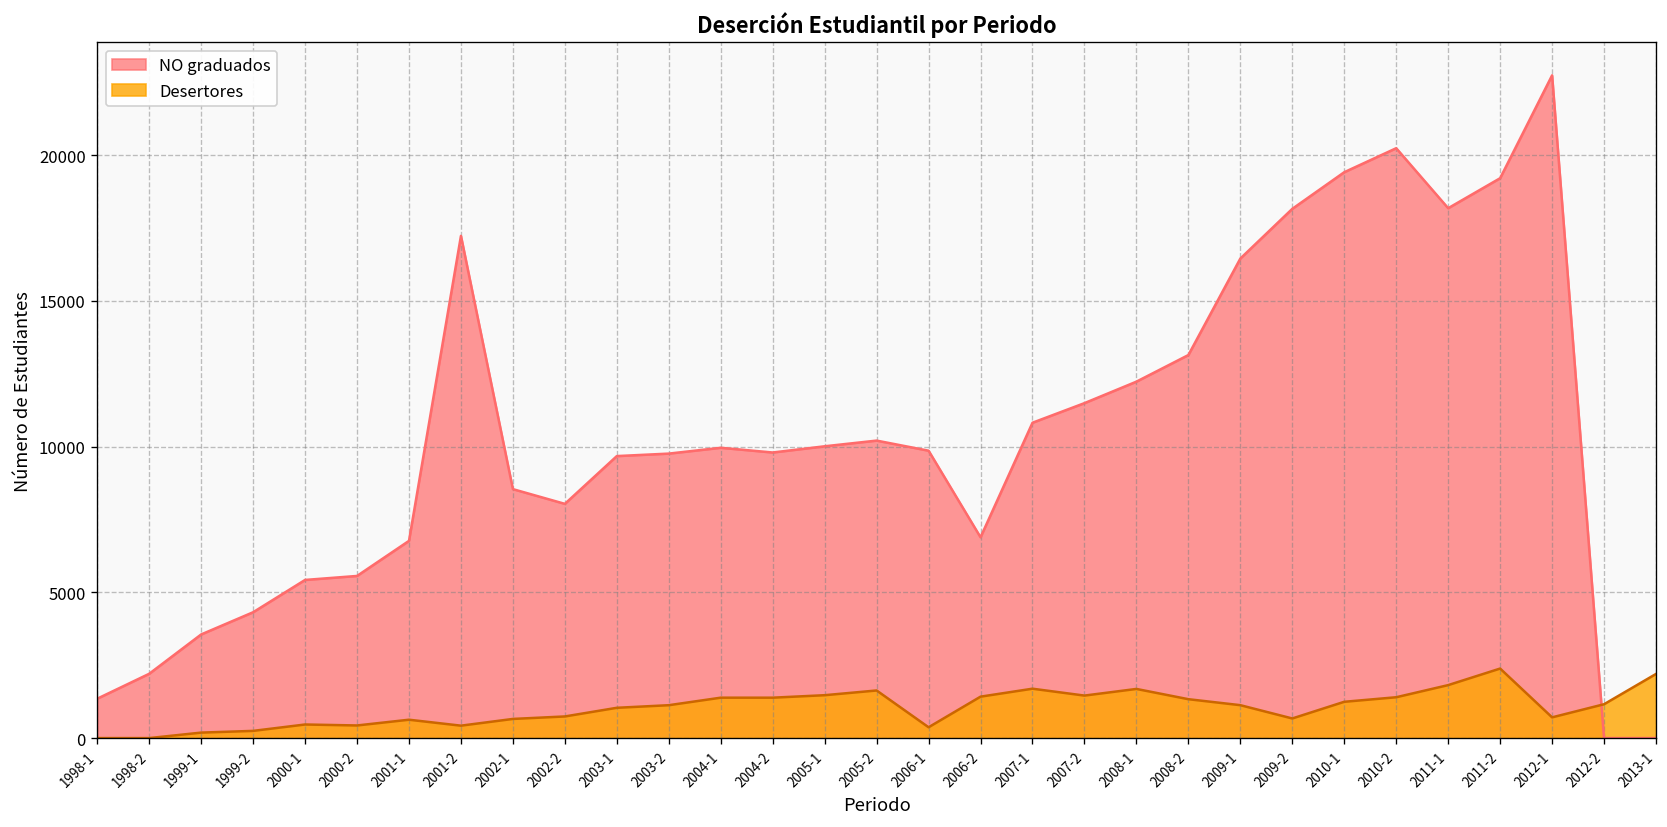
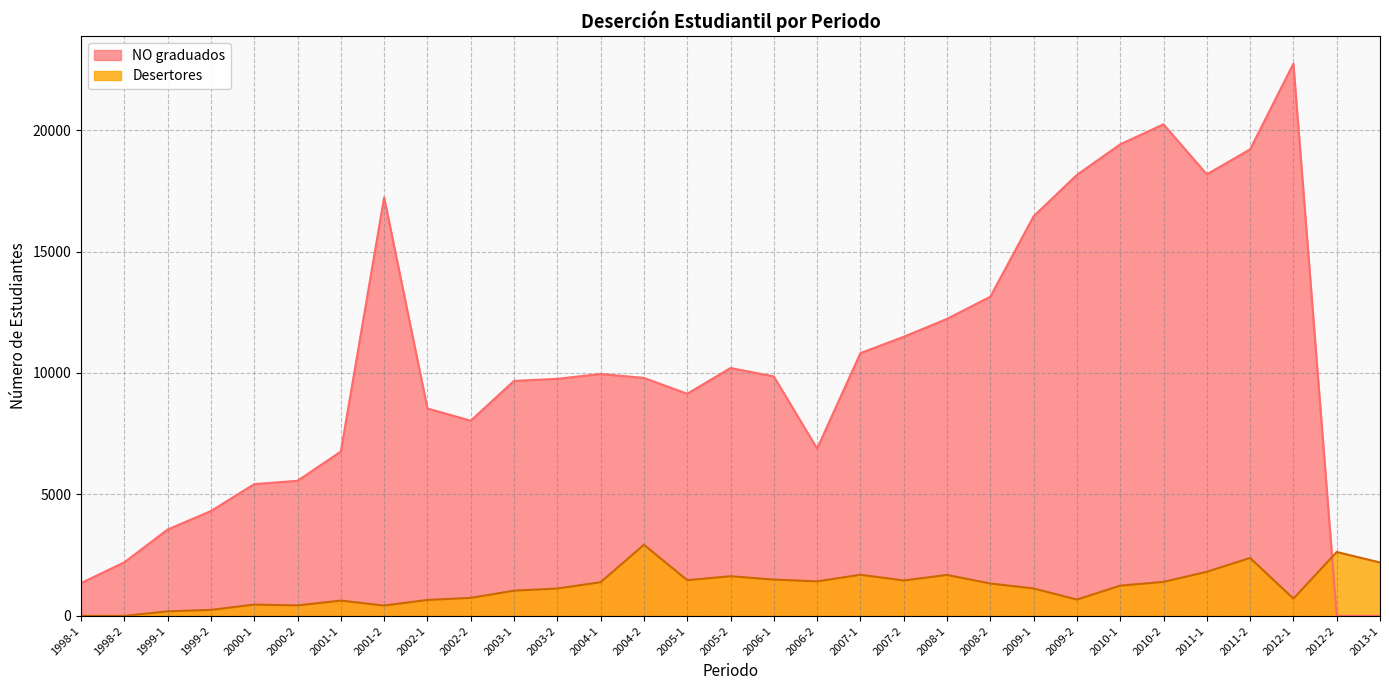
  {
    "NO graduados": {
      "1998-1": 1400,
      "1998-2": 2200,
      "1999-1": 3600,
      "1999-2": 4300,
      "2000-1": 5400,
      "2000-2": 5600,
      "2001-1": 6800,
      "2001-2": 17200,
      "2002-1": 8500,
      "2002-2": 8000,
      "2003-1": 9700,
      "2003-2": 9800,
      "2004-1": 10000,
      "2004-2": 9800,
-     "2005-1": 10000,
+     "2005-1": 9100,
      "2005-2": 10200,
      "2006-1": 9900,
      "2006-2": 6900,
      "2007-1": 10800,
      "2007-2": 11500,
      "2008-1": 12200,
      "2008-2": 13100,
      "2009-1": 16500,
      "2009-2": 18200,
      "2010-1": 19400,
      "2010-2": 20200,
      "2011-1": 18200,
      "2011-2": 19200,
      "2012-1": 22700,
      "2012-2": 0,
      "2013-1": 0
    },
    "Desertores": {
      "1998-1": 0,
      "1998-2": 0,
      "1999-1": 200,
      "1999-2": 200,
      "2000-1": 500,
      "2000-2": 400,
      "2001-1": 600,
      "2001-2": 400,
      "2002-1": 700,
      "2002-2": 700,
      "2003-1": 1000,
      "2003-2": 1100,
      "2004-1": 1400,
-     "2004-2": 1400,
+     "2004-2": 2900,
      "2005-1": 1500,
      "2005-2": 1600,
-     "2006-1": 400,
+     "2006-1": 1500,
      "2006-2": 1400,
      "2007-1": 1700,
      "2007-2": 1500,
      "2008-1": 1700,
      "2008-2": 1300,
      "2009-1": 1100,
      "2009-2": 700,
      "2010-1": 1200,
      "2010-2": 1400,
      "2011-1": 1800,
      "2011-2": 2400,
      "2012-1": 700,
-     "2012-2": 1200,
+     "2012-2": 2600,
      "2013-1": 2200
    }
  }
